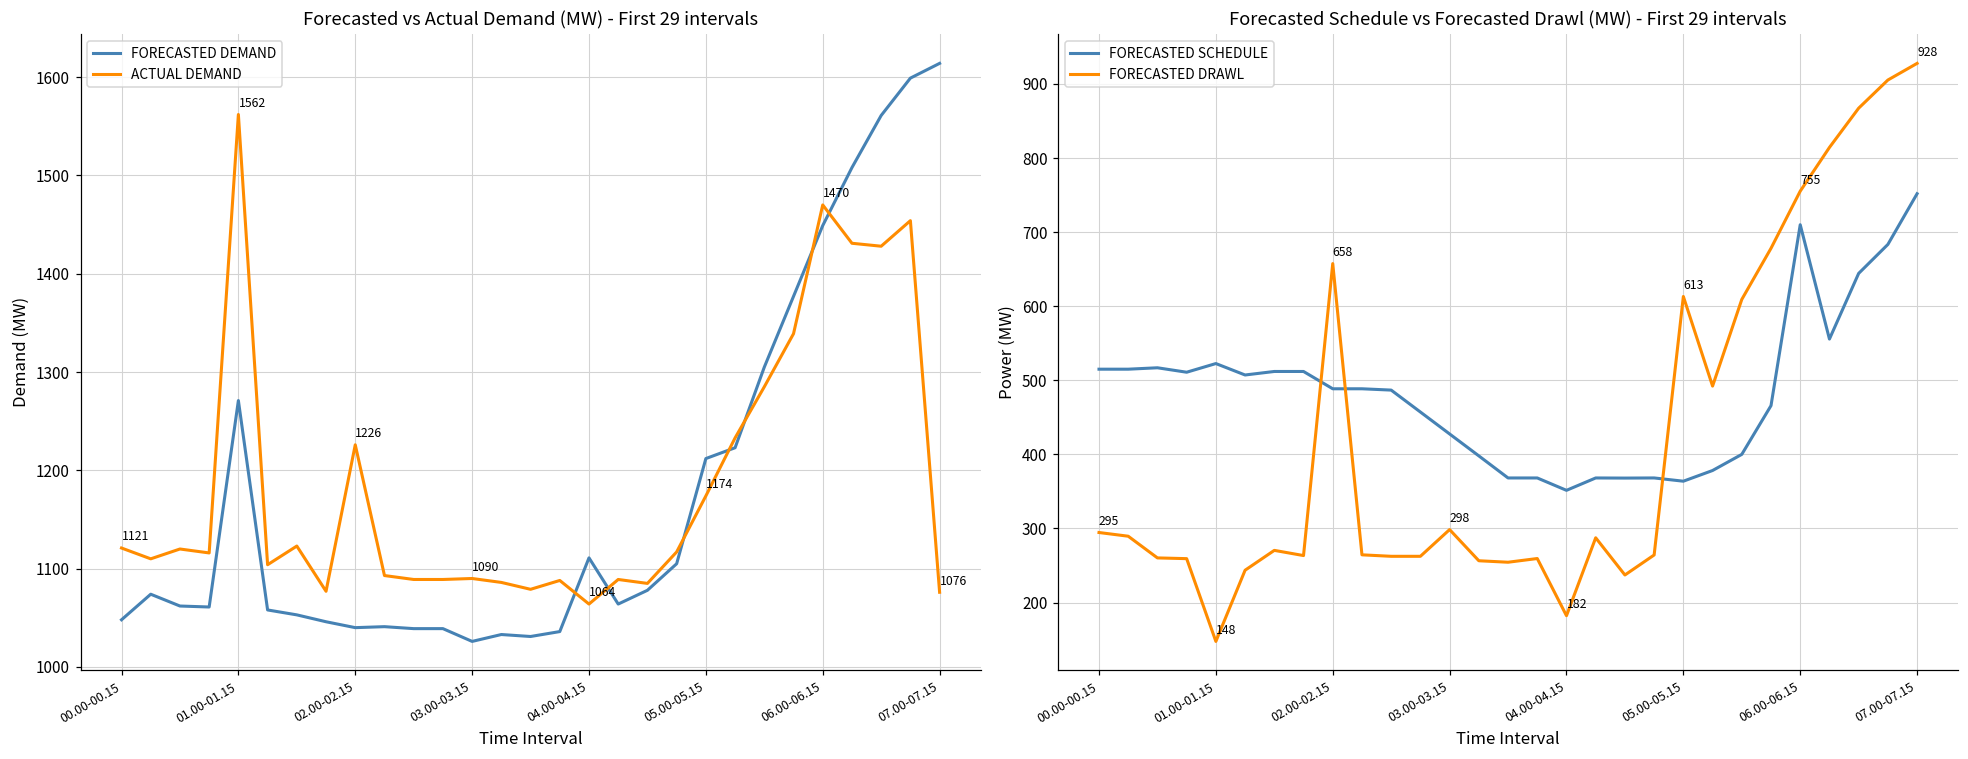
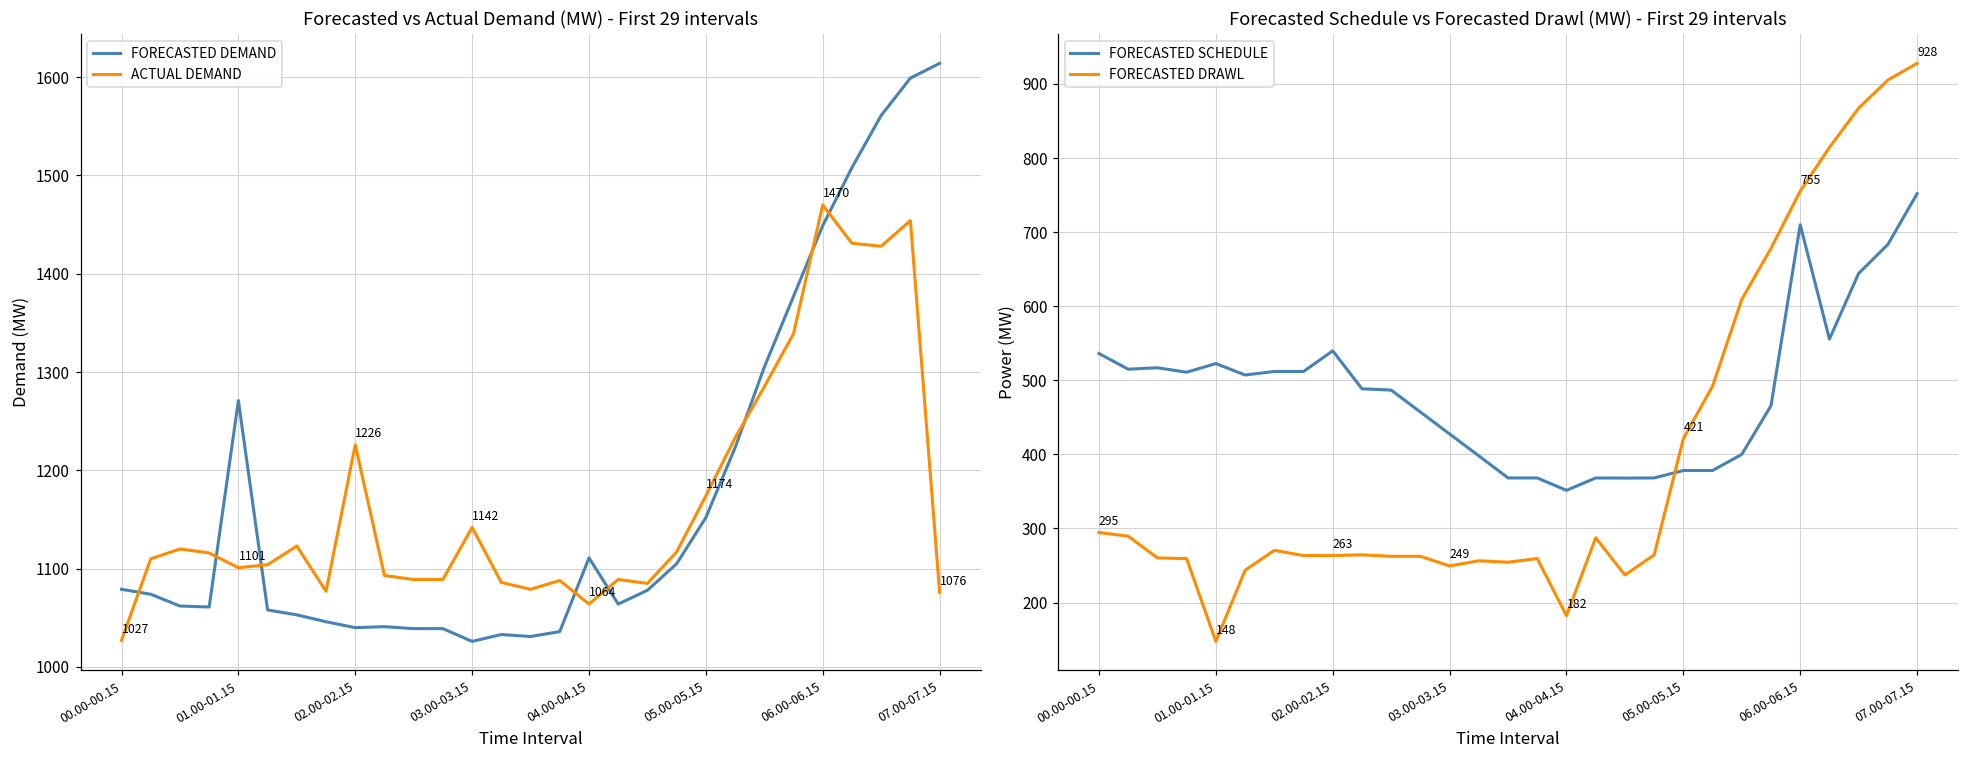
  {
    "Forecasted vs Actual Demand (MW) - First 29 intervals": {
      "FORECASTED DEMAND": {
-       "00.00-00.15": 1050,
+       "00.00-00.15": 1080,
        "01.00-01.15": 1270,
        "02.00-02.15": 1040,
        "03.00-03.15": 1030,
        "04.00-04.15": 1110,
-       "05.00-05.15": 1210,
+       "05.00-05.15": 1150,
        "06.00-06.15": 1450,
        "07.00-07.15": 1610
      },
      "ACTUAL DEMAND": {
-       "00.00-00.15": 1121,
-       "01.00-01.15": 1562,
+       "00.00-00.15": 1027,
+       "01.00-01.15": 1101,
        "02.00-02.15": 1226,
-       "03.00-03.15": 1090,
+       "03.00-03.15": 1142,
        "04.00-04.15": 1064,
        "05.00-05.15": 1174,
        "06.00-06.15": 1470,
        "07.00-07.15": 1076
      }
    },
    "Forecasted Schedule vs Forecasted Drawl (MW) - First 29 intervals": {
      "FORECASTED SCHEDULE": {
-       "00.00-00.15": 510,
+       "00.00-00.15": 540,
        "01.00-01.15": 520,
-       "02.00-02.15": 490,
+       "02.00-02.15": 540,
        "03.00-03.15": 430,
        "04.00-04.15": 350,
-       "05.00-05.15": 360,
+       "05.00-05.15": 380,
        "06.00-06.15": 710,
        "07.00-07.15": 750
      },
      "FORECASTED DRAWL": {
        "00.00-00.15": 295,
        "01.00-01.15": 148,
-       "02.00-02.15": 658,
-       "03.00-03.15": 298,
+       "02.00-02.15": 263,
+       "03.00-03.15": 249,
        "04.00-04.15": 182,
-       "05.00-05.15": 613,
+       "05.00-05.15": 421,
        "06.00-06.15": 755,
        "07.00-07.15": 928
      }
    }
  }
